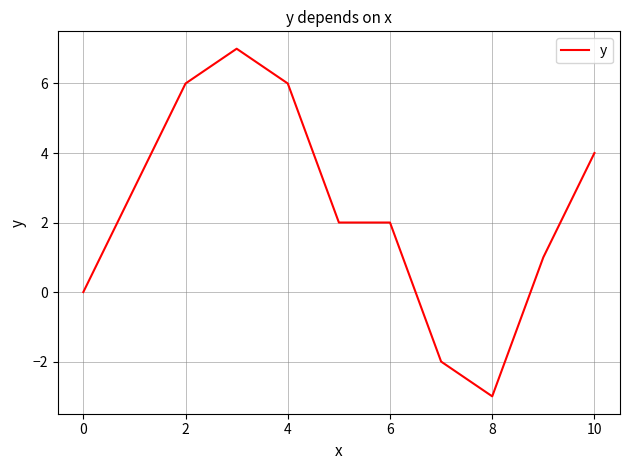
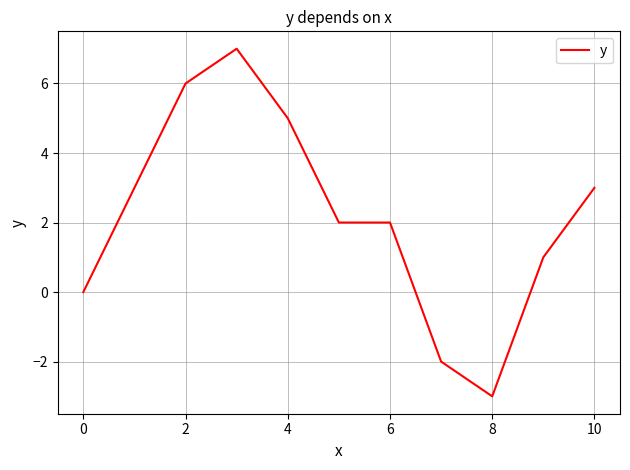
  {
    "0": 0,
    "2": 6,
-   "4": 6,
+   "4": 5,
    "6": 2,
    "8": -3,
-   "10": 4
+   "10": 3
  }
